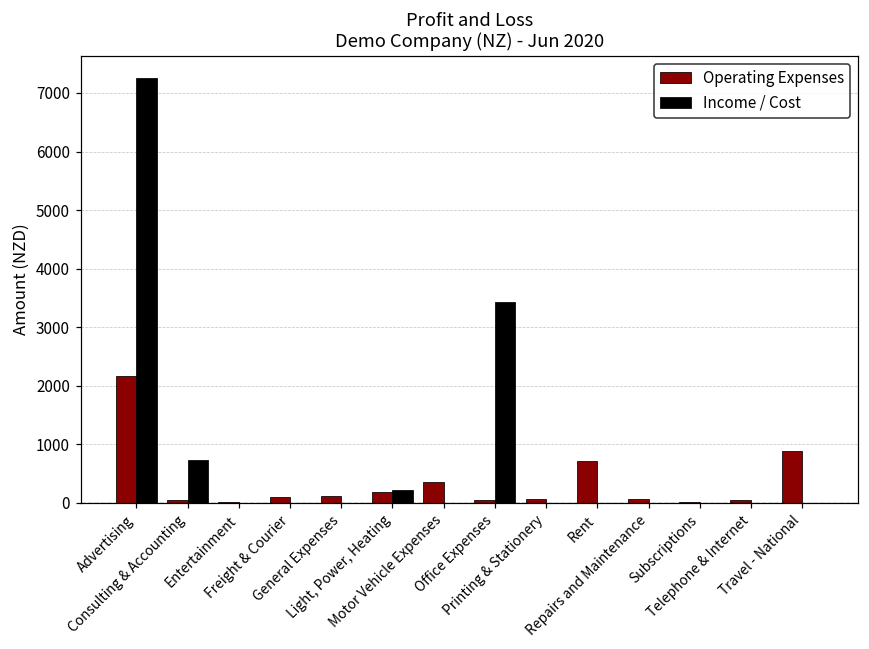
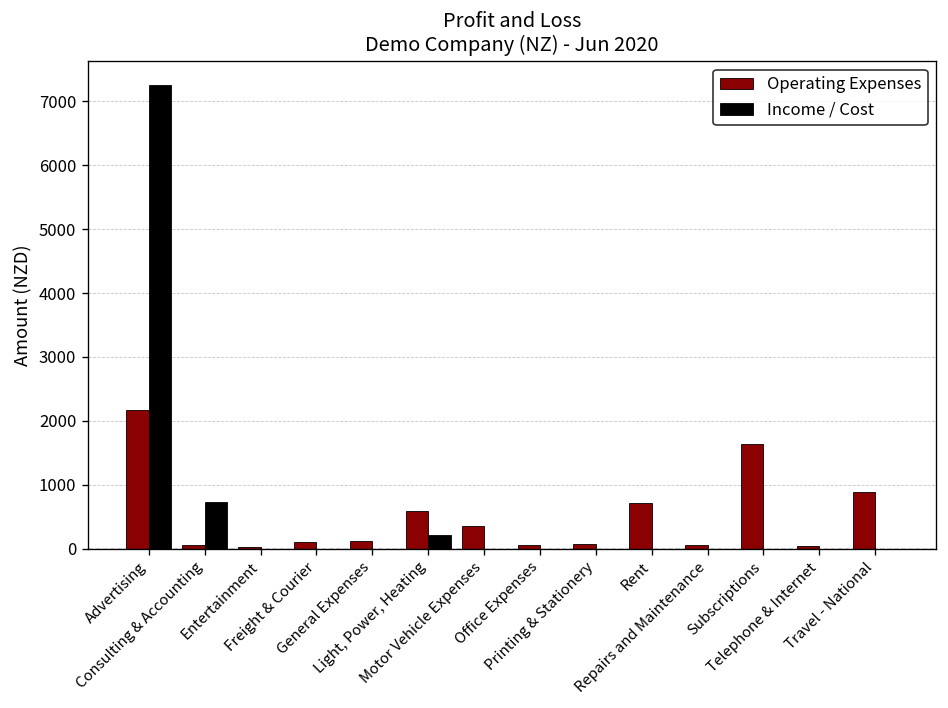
  {
    "Operating Expenses": {
      "Advertising": 2200,
      "Consulting & Accounting": 0,
      "Freight & Courier": 100,
      "General Expenses": 100,
-     "Light, Power, Heating": 200,
+     "Light, Power, Heating": 600,
      "Motor Vehicle Expenses": 400,
      "Office Expenses": 100,
      "Printing & Stationery": 100,
      "Rent": 700,
      "Repairs and Maintenance": 100,
-     "Subscriptions": 0,
+     "Subscriptions": 1600,
      "Telephone & Internet": 0,
      "Travel - National": 900
    },
    "Income / Cost": {
      "Advertising": 7300,
      "Consulting & Accounting": 700,
      "Entertainment": 0,
      "Freight & Courier": 0,
      "General Expenses": 0,
      "Light, Power, Heating": 200,
      "Motor Vehicle Expenses": 0,
-     "Office Expenses": 3400,
+     "Office Expenses": 0,
      "Printing & Stationery": 0,
      "Rent": 0,
      "Repairs and Maintenance": 0,
      "Subscriptions": 0,
      "Telephone & Internet": 0,
      "Travel - National": 0
    }
  }
